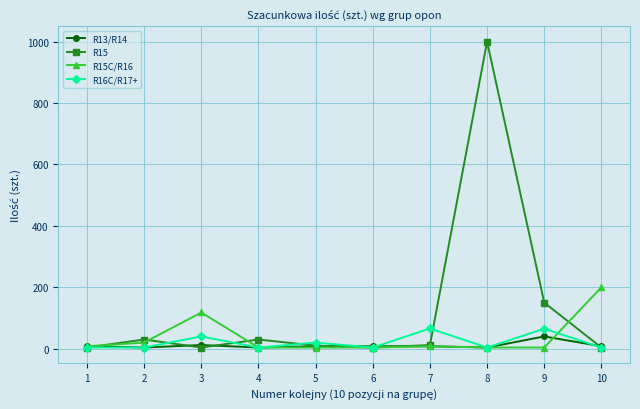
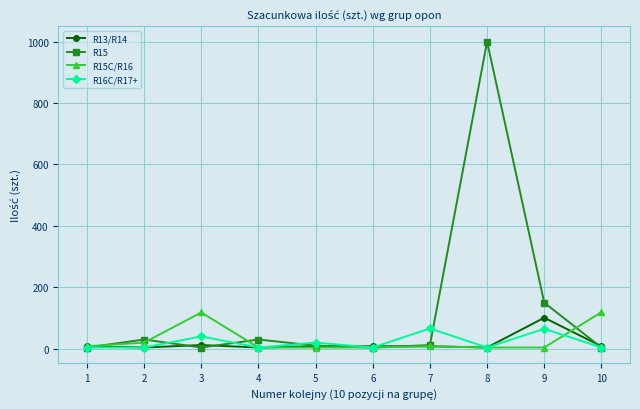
  {
    "R13/R14": {
-     "9": 40
+     "9": 100
    },
    "R15": {
      "2": 30,
      "4": 30,
      "8": 1000,
      "9": 150
    },
    "R15C/R16": {
      "2": 20,
      "3": 120,
      "9": 0,
-     "10": 200
+     "10": 120
    },
    "R16C/R17+": {
      "3": 40,
      "5": 20,
      "7": 70,
      "9": 70
    }
  }
